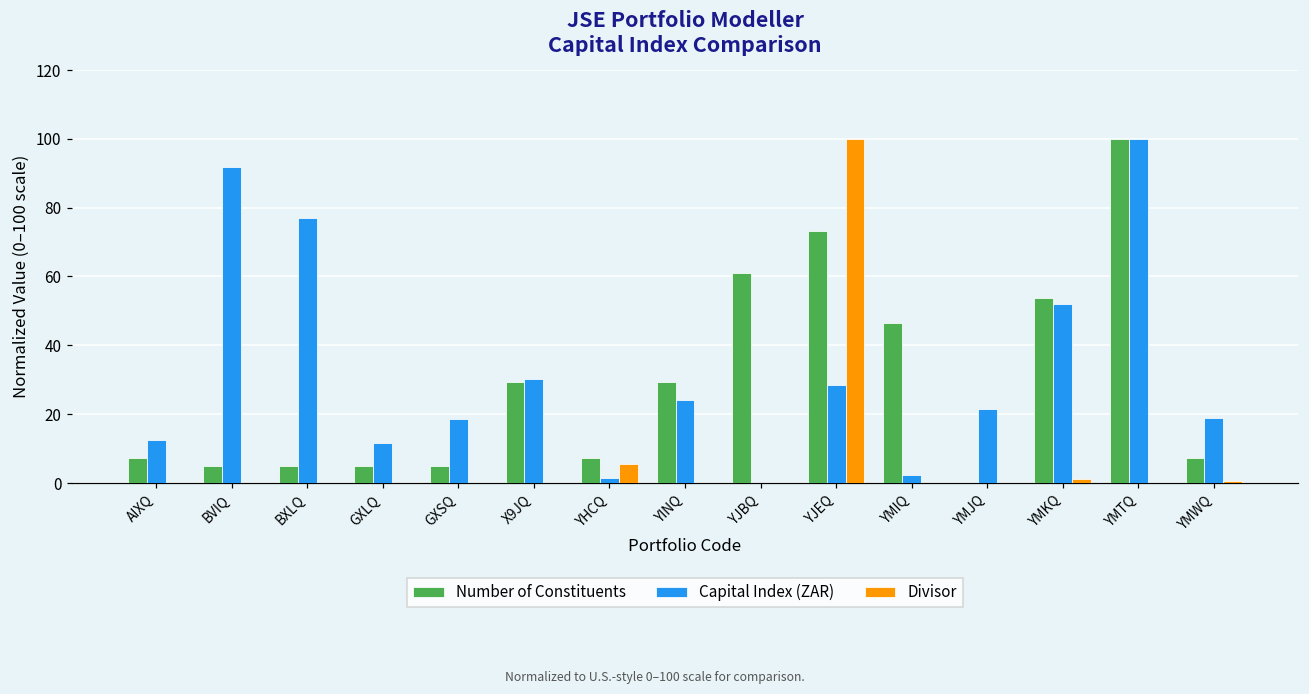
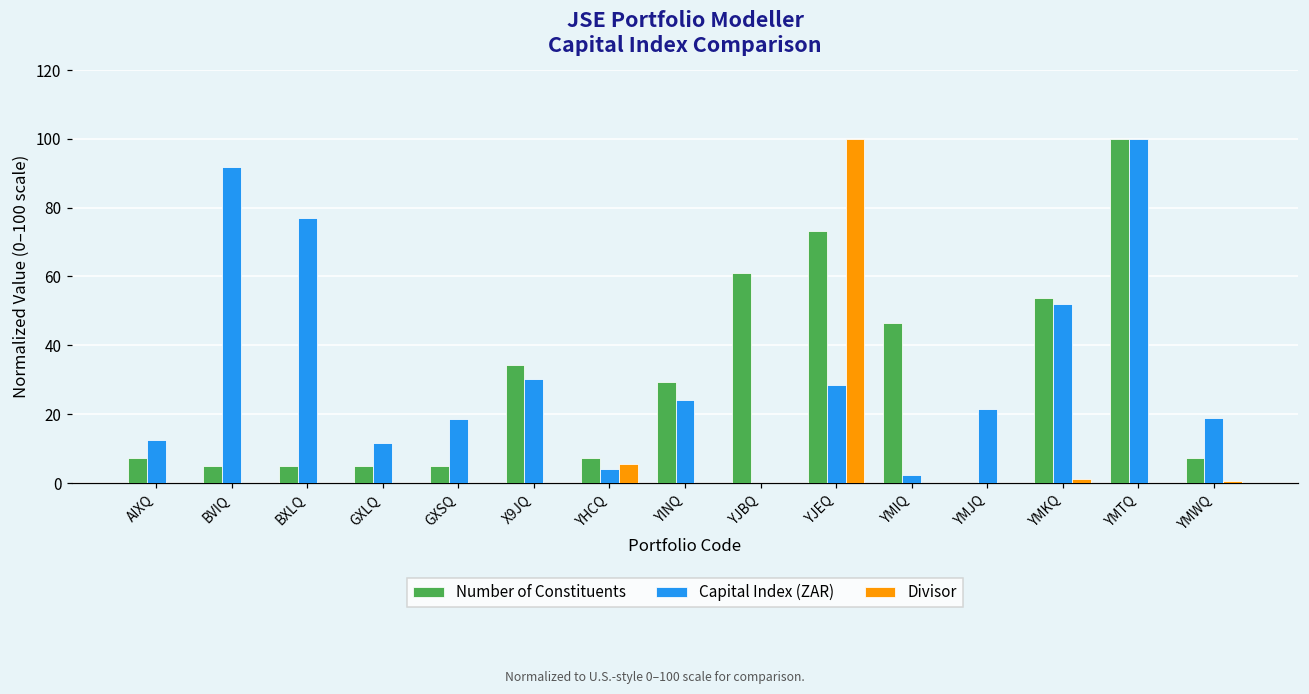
  {
    "Number of Constituents": {
      "AIXQ": 7,
      "BVIQ": 5,
      "BXLQ": 5,
      "GXLQ": 5,
      "GXSQ": 5,
-     "X9JQ": 29,
+     "X9JQ": 34,
      "YHCQ": 7,
      "YINQ": 29,
      "YJBQ": 61,
      "YJEQ": 73,
      "YMIQ": 46,
      "YMJQ": 0,
      "YMKQ": 54,
      "YMTQ": 100,
      "YMWQ": 7
    },
    "Capital Index (ZAR)": {
      "AIXQ": 12,
      "BVIQ": 92,
      "BXLQ": 77,
      "GXLQ": 12,
      "GXSQ": 19,
      "X9JQ": 30,
-     "YHCQ": 1,
+     "YHCQ": 4,
      "YINQ": 24,
      "YJBQ": 0,
      "YJEQ": 28,
      "YMIQ": 2,
      "YMJQ": 21,
      "YMKQ": 52,
      "YMTQ": 100,
      "YMWQ": 19
    },
    "Divisor": {
      "YHCQ": 5,
      "YJEQ": 100,
      "YMJQ": 0,
      "YMKQ": 1
    }
  }
